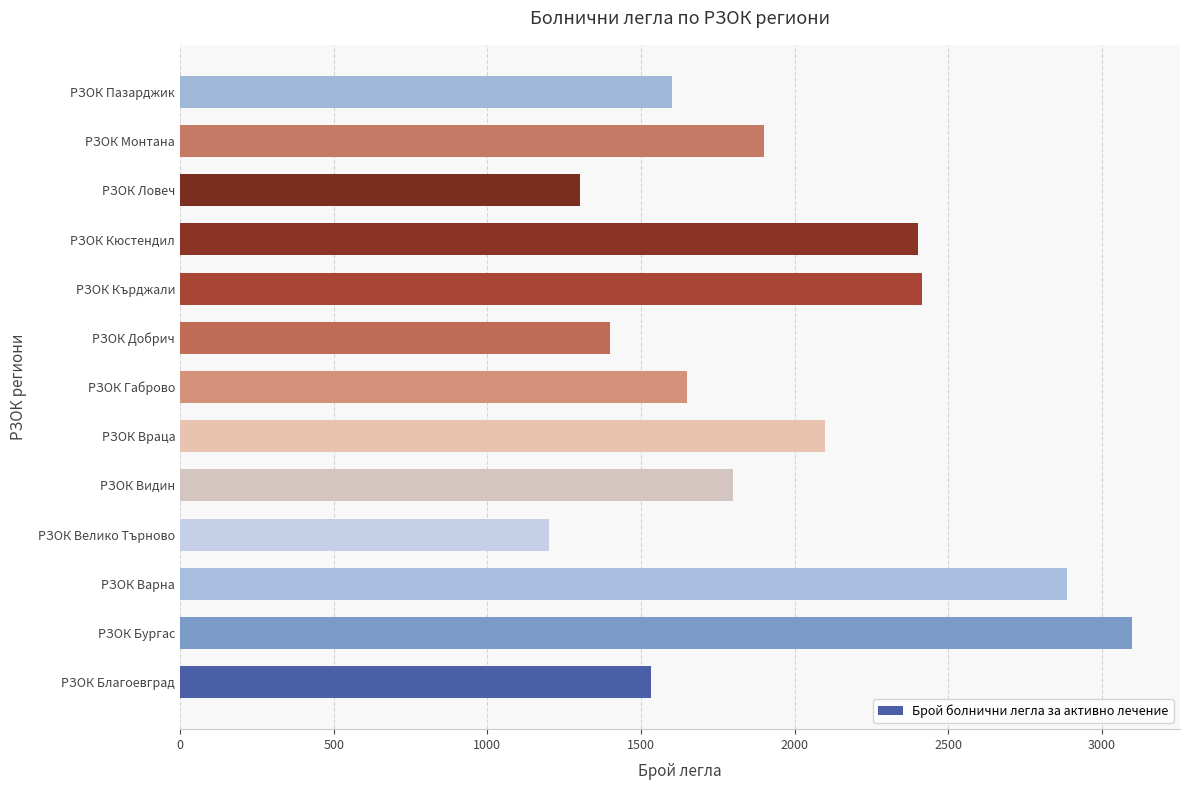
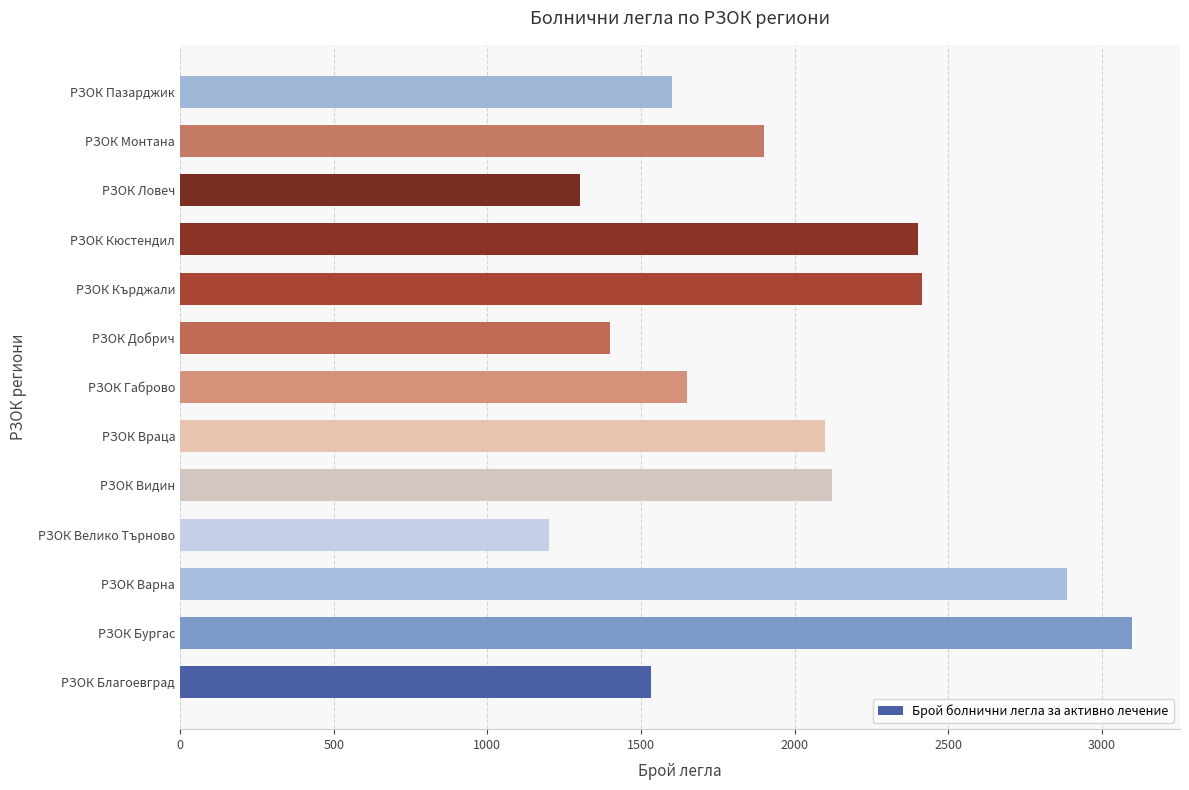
  {
    "РЗОК Пазарджик": 1600,
    "РЗОК Монтана": 1900,
    "РЗОК Ловеч": 1300,
    "РЗОК Кюстендил": 2400,
    "РЗОК Кърджали": 2410,
    "РЗОК Добрич": 1400,
    "РЗОК Габрово": 1650,
    "РЗОК Враца": 2100,
-   "РЗОК Видин": 1800,
+   "РЗОК Видин": 2120,
    "РЗОК Велико Търново": 1200,
    "РЗОК Варна": 2890,
    "РЗОК Бургас": 3100,
    "РЗОК Благоевград": 1530
  }
